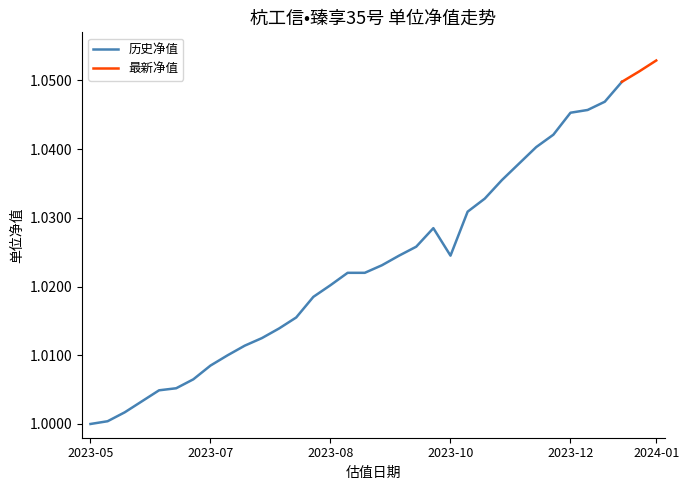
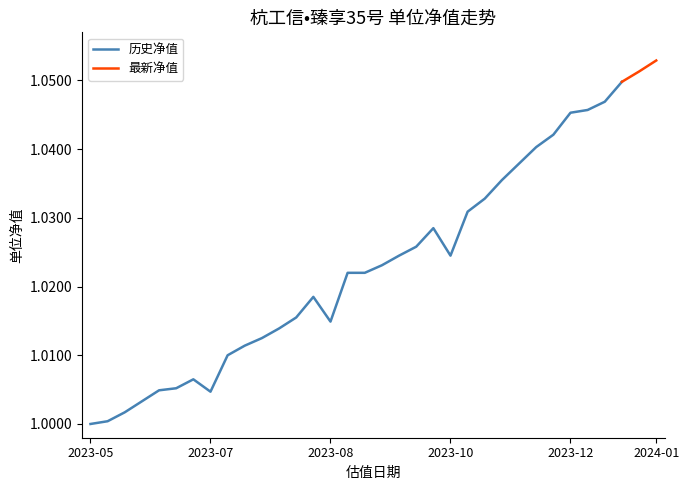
  {
    "历史净值": {
      "2023-05": 1.000,
-     "2023-07": 1.009,
-     "2023-08": 1.020,
+     "2023-07": 1.005,
+     "2023-08": 1.015,
      "2023-10": 1.025,
      "2023-12": 1.045
    },
    "最新净值": {
      "2024-01": 1.053
    }
  }
